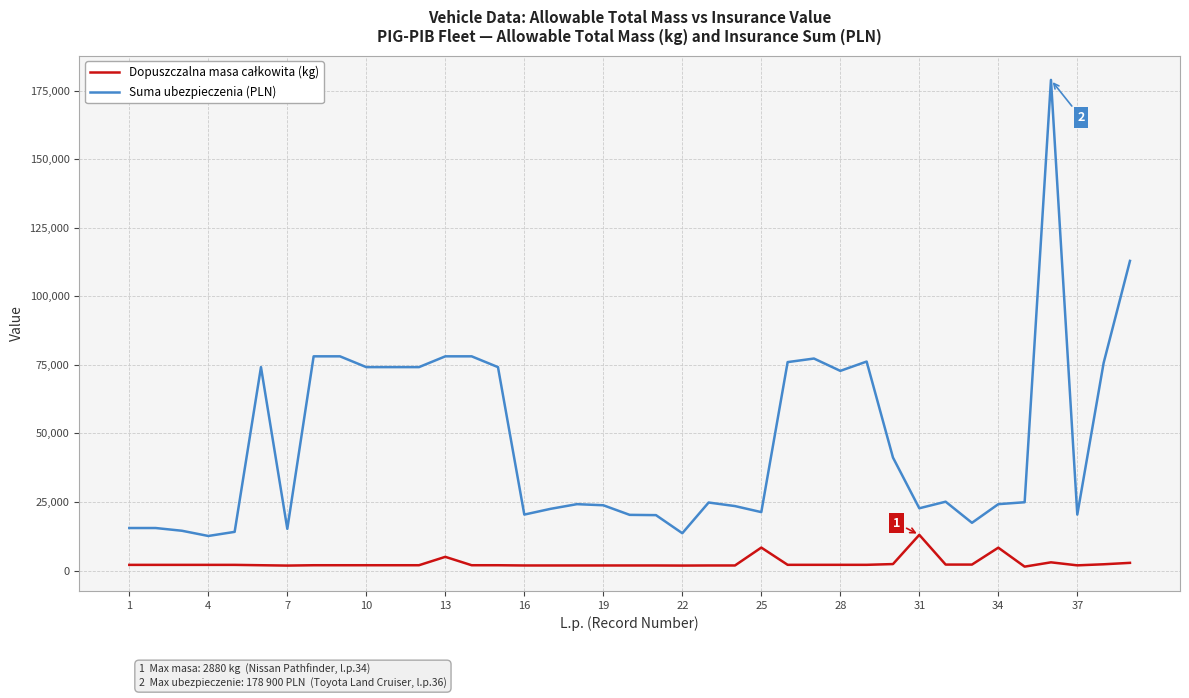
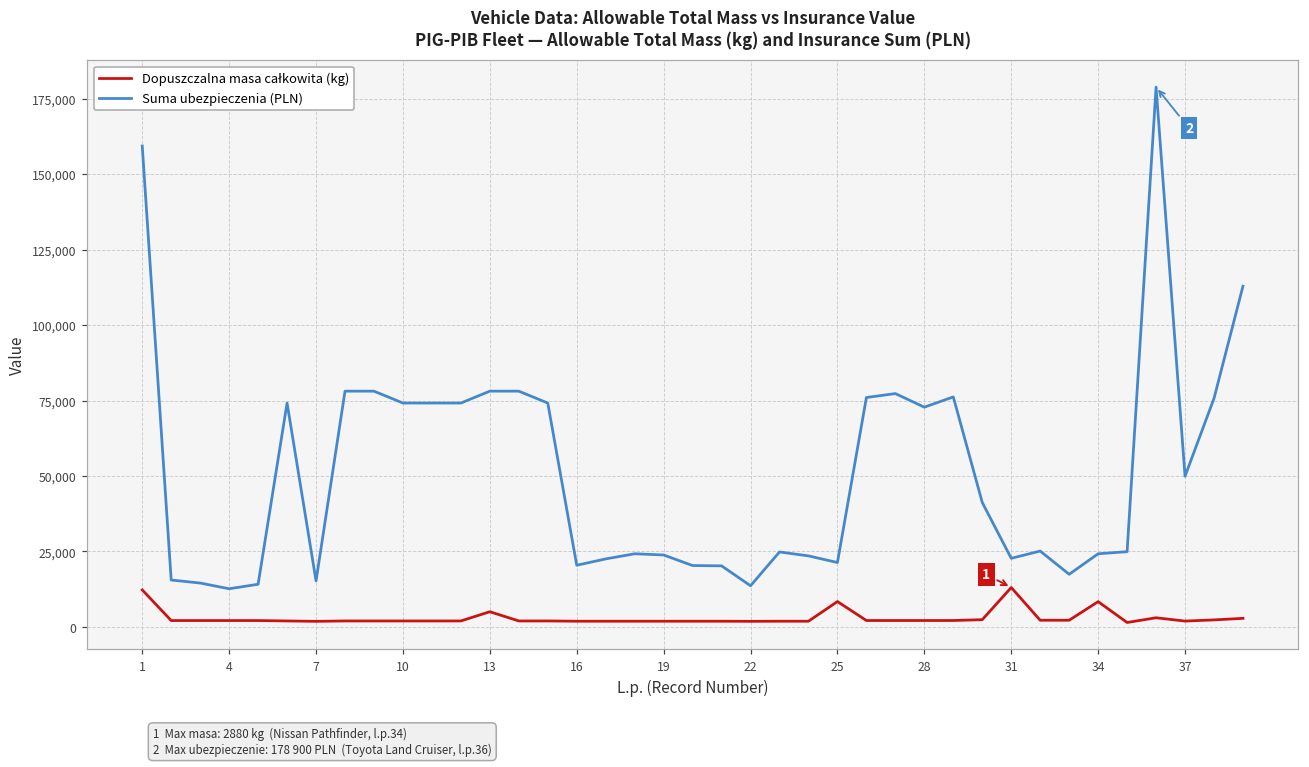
  {
    "Dopuszczalna masa całkowita (kg)": {
-     "1": "2,000",
+     "1": "12,000",
      "4": "2,000",
      "7": "2,000",
      "10": "2,000",
      "13": "5,000",
      "16": "2,000",
      "19": "2,000",
      "22": "2,000",
      "25": "8,000",
      "28": "2,000",
      "34": "8,000",
      "37": "2,000"
    },
    "Suma ubezpieczenia (PLN)": {
-     "1": "16,000",
+     "1": "159,000",
      "4": "13,000",
      "7": "15,000",
      "10": "74,000",
      "13": "78,000",
      "16": "20,000",
      "19": "24,000",
      "22": "14,000",
      "25": "21,000",
      "28": "73,000",
      "31": "23,000",
      "34": "24,000",
-     "37": "20,000"
+     "37": "50,000"
    }
  }
